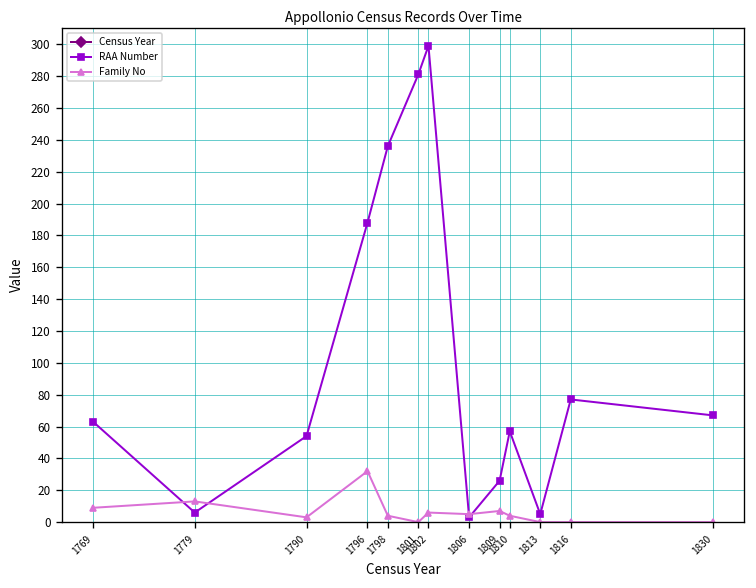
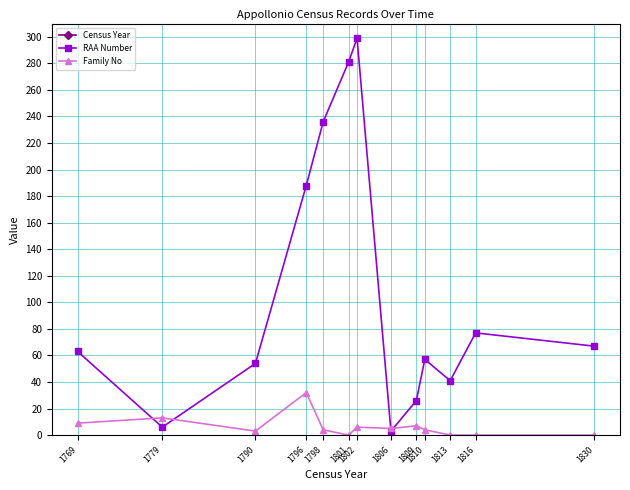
  {
    "RAA Number": {
      "1769": 63,
      "1779": 6,
      "1790": 54,
      "1796": 188,
      "1798": 236,
      "1801": 281,
      "1802": 299,
      "1806": 3,
      "1809": 26,
      "1810": 57,
-     "1813": 5,
+     "1813": 41,
      "1816": 77,
      "1830": 67
    },
    "Family No": {
      "1769": 9,
      "1779": 13,
      "1790": 3,
      "1796": 32,
      "1798": 4,
      "1801": 0,
      "1802": 6,
      "1806": 5,
      "1809": 7,
      "1810": 4,
      "1813": 0,
      "1816": 0,
      "1830": 0
    }
  }
